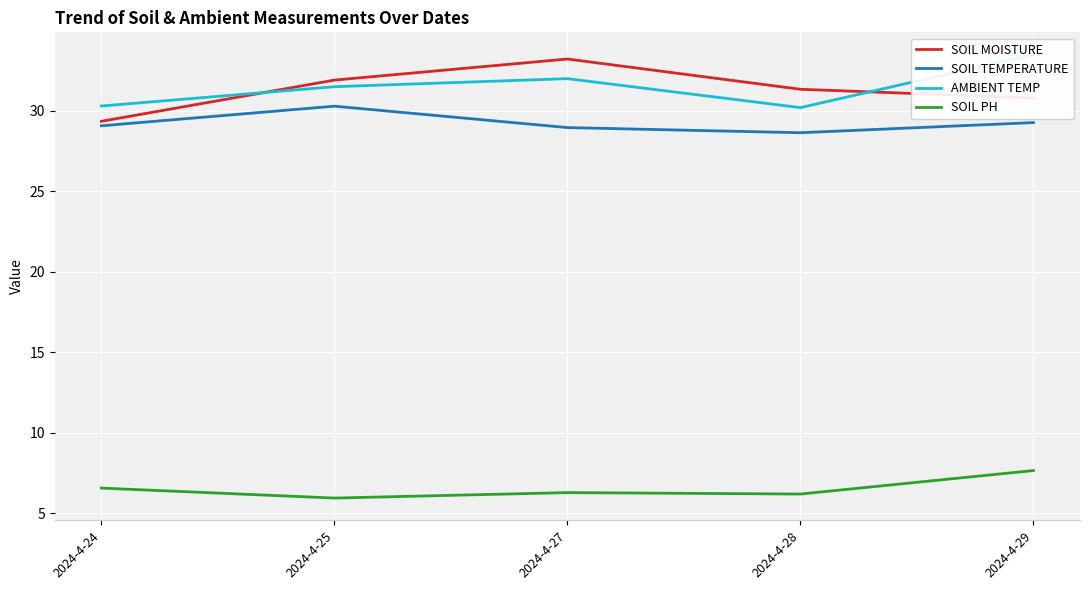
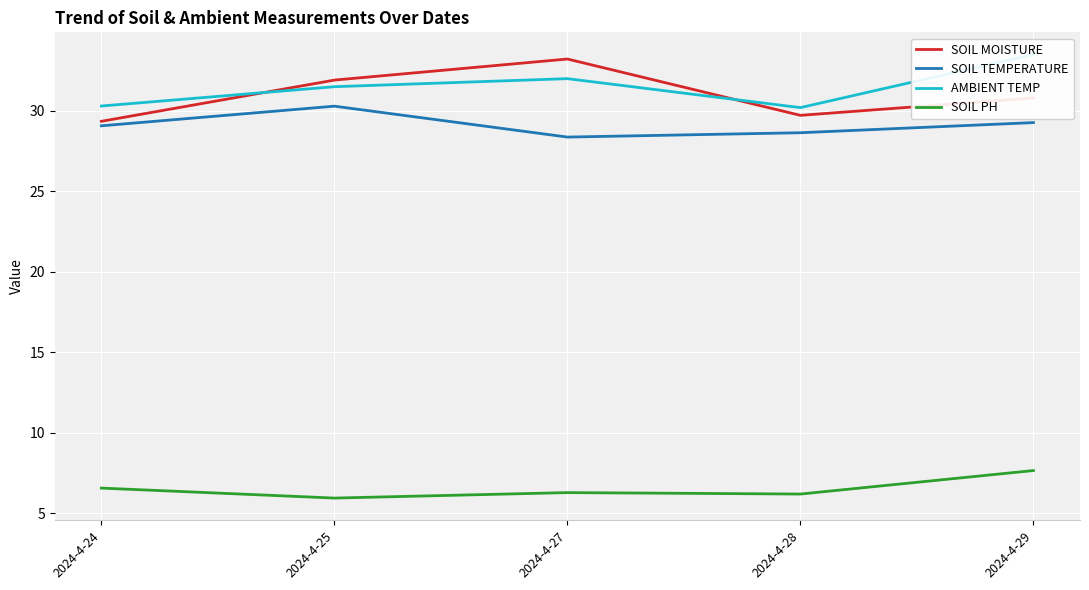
  {
    "SOIL MOISTURE": {
      "2024-4-24": 29.4,
      "2024-4-25": 31.9,
      "2024-4-27": 33.2,
-     "2024-4-28": 31.3
+     "2024-4-28": 29.7
    },
    "SOIL TEMPERATURE": {
      "2024-4-24": 29.1,
      "2024-4-25": 30.3,
-     "2024-4-27": 29.0,
+     "2024-4-27": 28.4,
      "2024-4-28": 28.6,
      "2024-4-29": 29.3
    },
    "AMBIENT TEMP": {
      "2024-4-24": 30.3,
      "2024-4-25": 31.5,
      "2024-4-27": 32.0,
      "2024-4-28": 30.2
    },
    "SOIL PH": {
      "2024-4-24": 6.6,
      "2024-4-25": 5.9,
      "2024-4-27": 6.3,
      "2024-4-28": 6.2,
      "2024-4-29": 7.7
    }
  }
